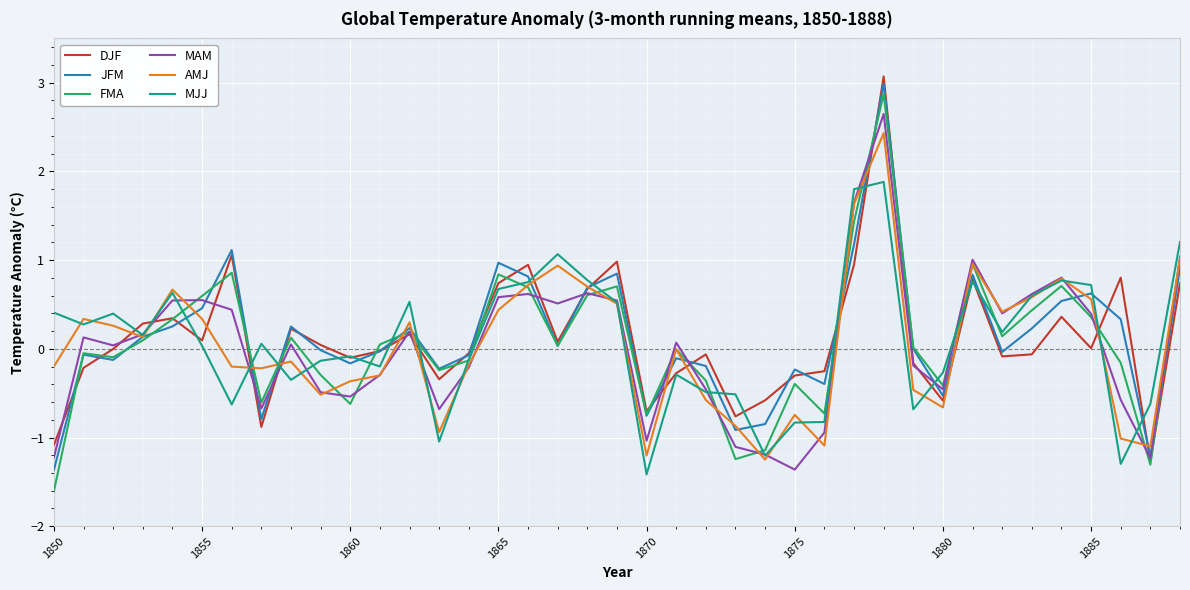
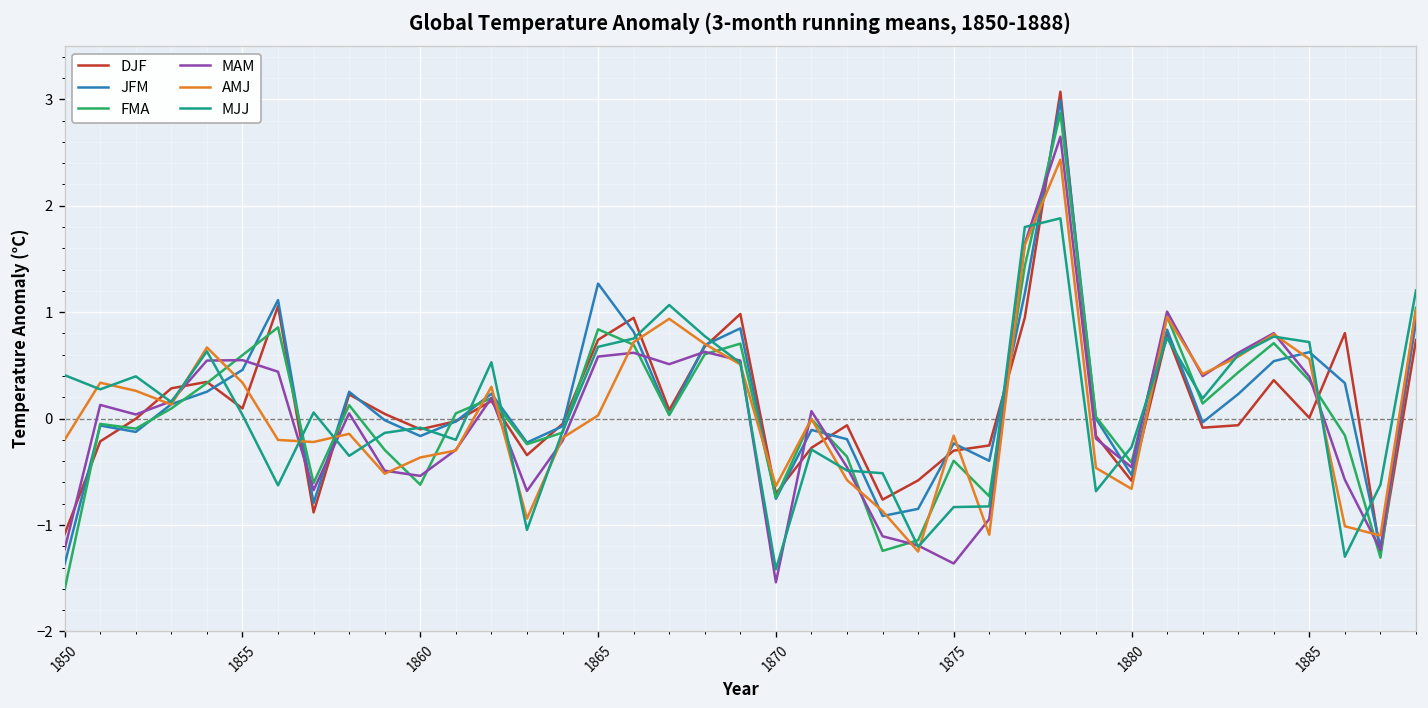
  {
    "DJF": {
      "1850": -1.1,
      "1855": 0.1,
      "1865": 0.7,
      "1870": -0.7,
      "1875": -0.3,
      "1880": -0.6,
      "1885": 0.0
    },
    "JFM": {
      "1850": -1.4,
      "1855": 0.5,
      "1860": -0.2,
-     "1865": 1.0,
+     "1865": 1.3,
      "1875": -0.2,
      "1880": -0.5,
      "1885": 0.6
    },
    "MAM": {
      "1850": -1.2,
      "1855": 0.5,
      "1860": -0.5,
      "1865": 0.6,
-     "1870": -1.0,
+     "1870": -1.5,
      "1875": -1.4,
      "1880": -0.5,
      "1885": 0.4
    },
    "AMJ": {
      "1850": -0.2,
      "1855": 0.3,
      "1860": -0.4,
-     "1865": 0.4,
-     "1870": -1.2,
-     "1875": -0.7,
+     "1865": 0.0,
+     "1870": -0.6,
+     "1875": -0.2,
      "1880": -0.7,
      "1885": 0.6
    }
  }
